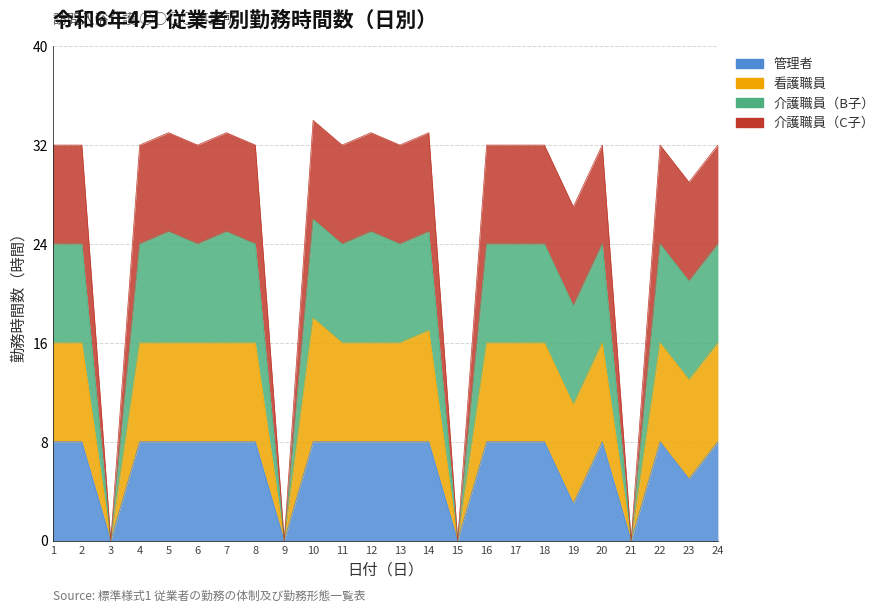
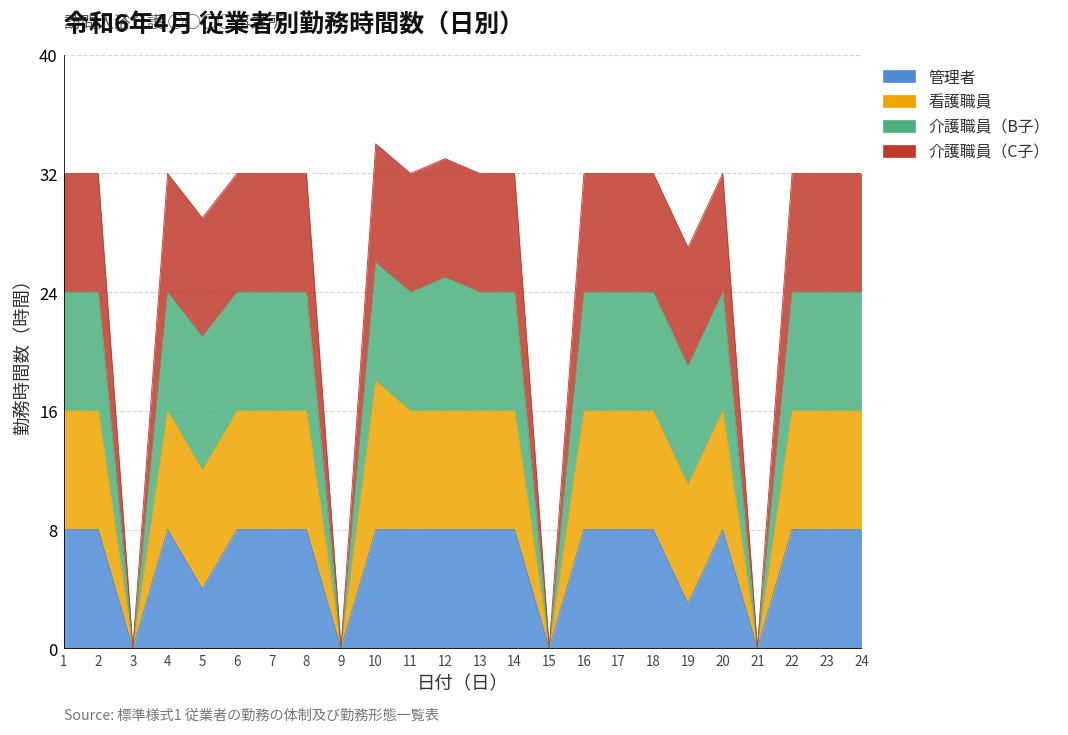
  {
    "管理者": {
      "1": 8,
      "2": 8,
      "4": 8,
-     "5": 8,
+     "5": 4,
      "6": 8,
      "7": 8,
      "8": 8,
      "10": 8,
      "11": 8,
      "12": 8,
      "13": 8,
      "14": 8,
      "16": 8,
      "17": 8,
      "18": 8,
      "19": 3,
      "20": 8,
      "22": 8,
-     "23": 5,
+     "23": 8,
      "24": 8
    },
    "看護職員": {
      "1": 16,
      "2": 16,
      "4": 16,
      "6": 16,
      "7": 16,
      "8": 16,
      "10": 18,
      "11": 16,
      "12": 16,
      "13": 16,
-     "14": 9,
+     "14": 8,
      "16": 16,
      "17": 16,
      "18": 16,
      "19": 11,
      "20": 16,
      "22": 16,
      "24": 16
    },
    "介護職員（B子）": {
      "1": 8,
      "2": 8,
      "4": 8,
      "5": 9,
      "6": 8,
-     "7": 9,
+     "7": 8,
      "8": 8,
      "10": 8,
      "11": 8,
      "12": 9,
      "13": 8,
      "14": 8,
      "16": 8,
      "17": 8,
      "18": 8,
      "19": 8,
      "20": 8,
      "22": 8,
      "23": 8,
      "24": 8
    },
    "介護職員（C子）": {
      "1": 8,
      "2": 8,
      "4": 8,
      "5": 8,
      "6": 8,
      "7": 8,
      "8": 8,
      "10": 8,
      "11": 8,
      "12": 8,
      "13": 8,
      "14": 8,
      "16": 8,
      "17": 8,
      "18": 8,
      "19": 8,
      "20": 8,
      "22": 8,
      "23": 8,
      "24": 8
    }
  }
